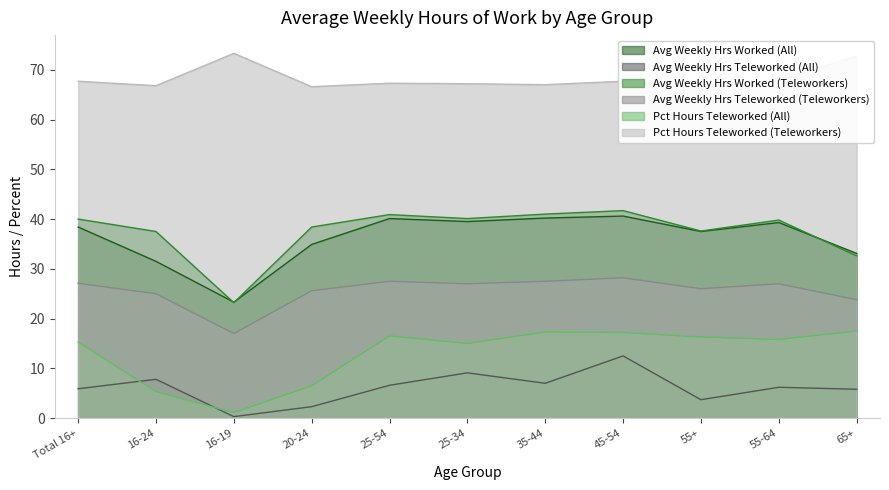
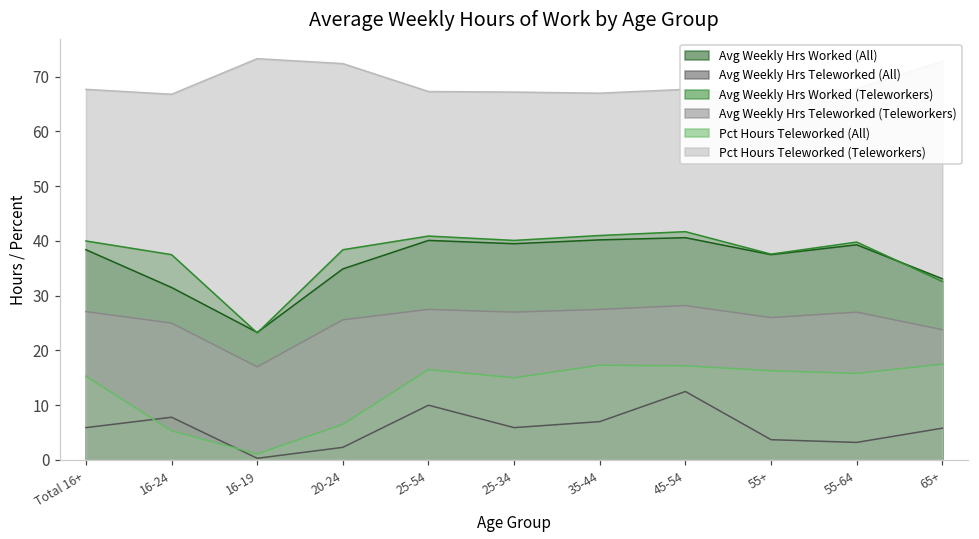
  {
    "Avg Weekly Hrs Teleworked (All)": {
      "Total 16+": 6,
      "16-24": 8,
      "16-19": 0,
      "20-24": 2,
-     "25-54": 7,
-     "25-34": 9,
+     "25-54": 10,
+     "25-34": 6,
      "35-44": 7,
      "45-54": 13,
      "55+": 4,
-     "55-64": 6,
+     "55-64": 3,
      "65+": 6
    },
    "Pct Hours Teleworked (Teleworkers)": {
      "Total 16+": 68,
      "16-24": 67,
      "16-19": 73,
-     "20-24": 67,
+     "20-24": 72,
      "25-54": 67,
      "25-34": 67,
      "35-44": 67
    }
  }
